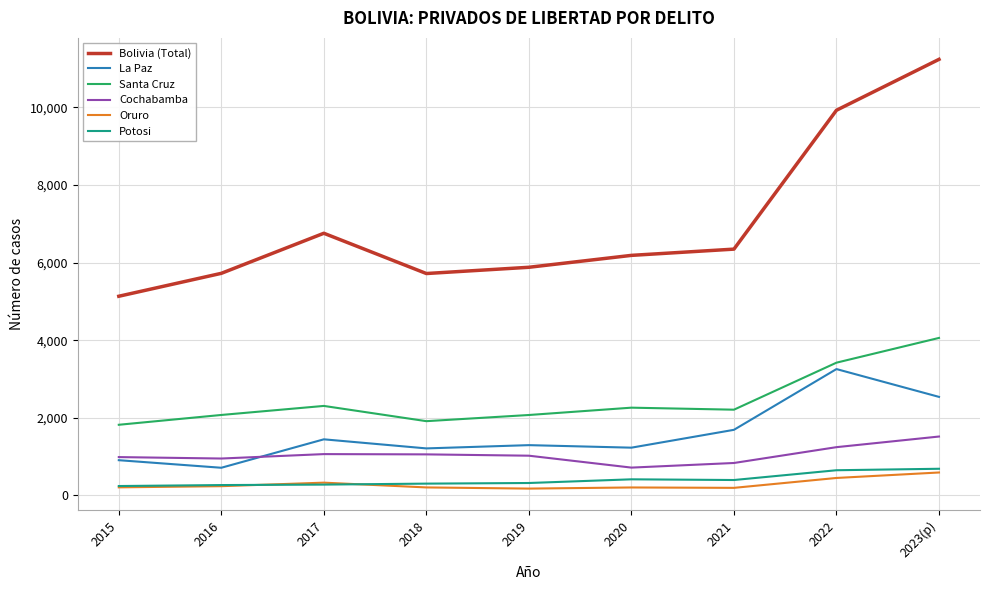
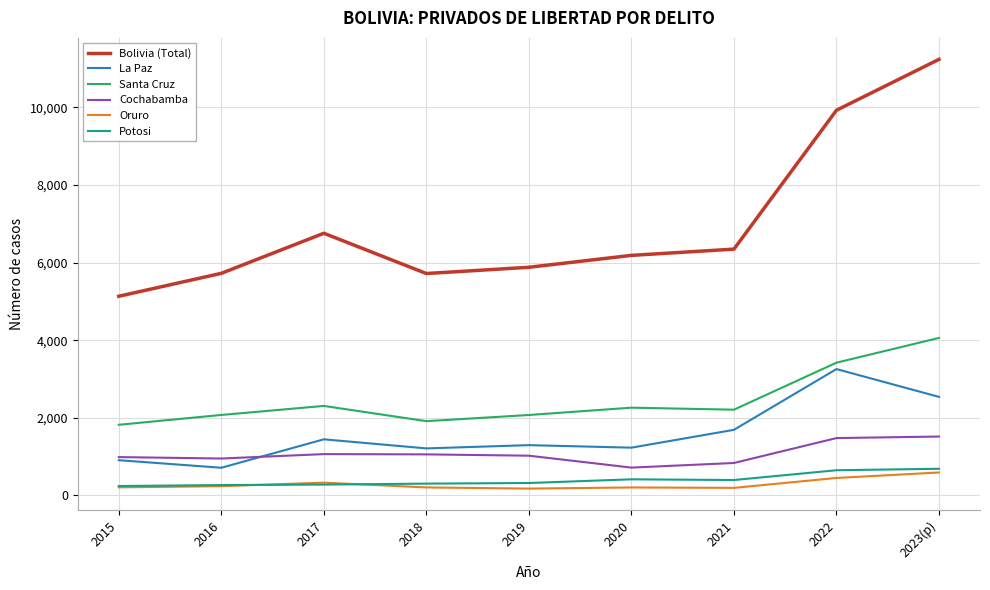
  {
    "Bolivia (Total)": {
      "2015": "5,100",
      "2016": "5,700",
      "2017": "6,800",
      "2018": "5,700",
      "2019": "5,900",
      "2020": "6,200",
      "2021": "6,300",
      "2022": "9,900",
      "2023(p)": "11,200"
    },
    "La Paz": {
      "2015": "900",
      "2016": "700",
      "2017": "1,400",
      "2018": "1,200",
      "2019": "1,300",
      "2020": "1,200",
      "2021": "1,700",
      "2022": "3,300",
      "2023(p)": "2,500"
    },
    "Cochabamba": {
      "2015": "1,000",
      "2016": "900",
      "2017": "1,100",
      "2018": "1,100",
      "2019": "1,000",
      "2020": "700",
      "2021": "800",
-     "2022": "1,200",
+     "2022": "1,500",
      "2023(p)": "1,500"
    },
    "Oruro": {
      "2018": "200",
      "2019": "200",
      "2020": "200",
      "2021": "200",
      "2022": "400",
      "2023(p)": "600"
    }
  }
